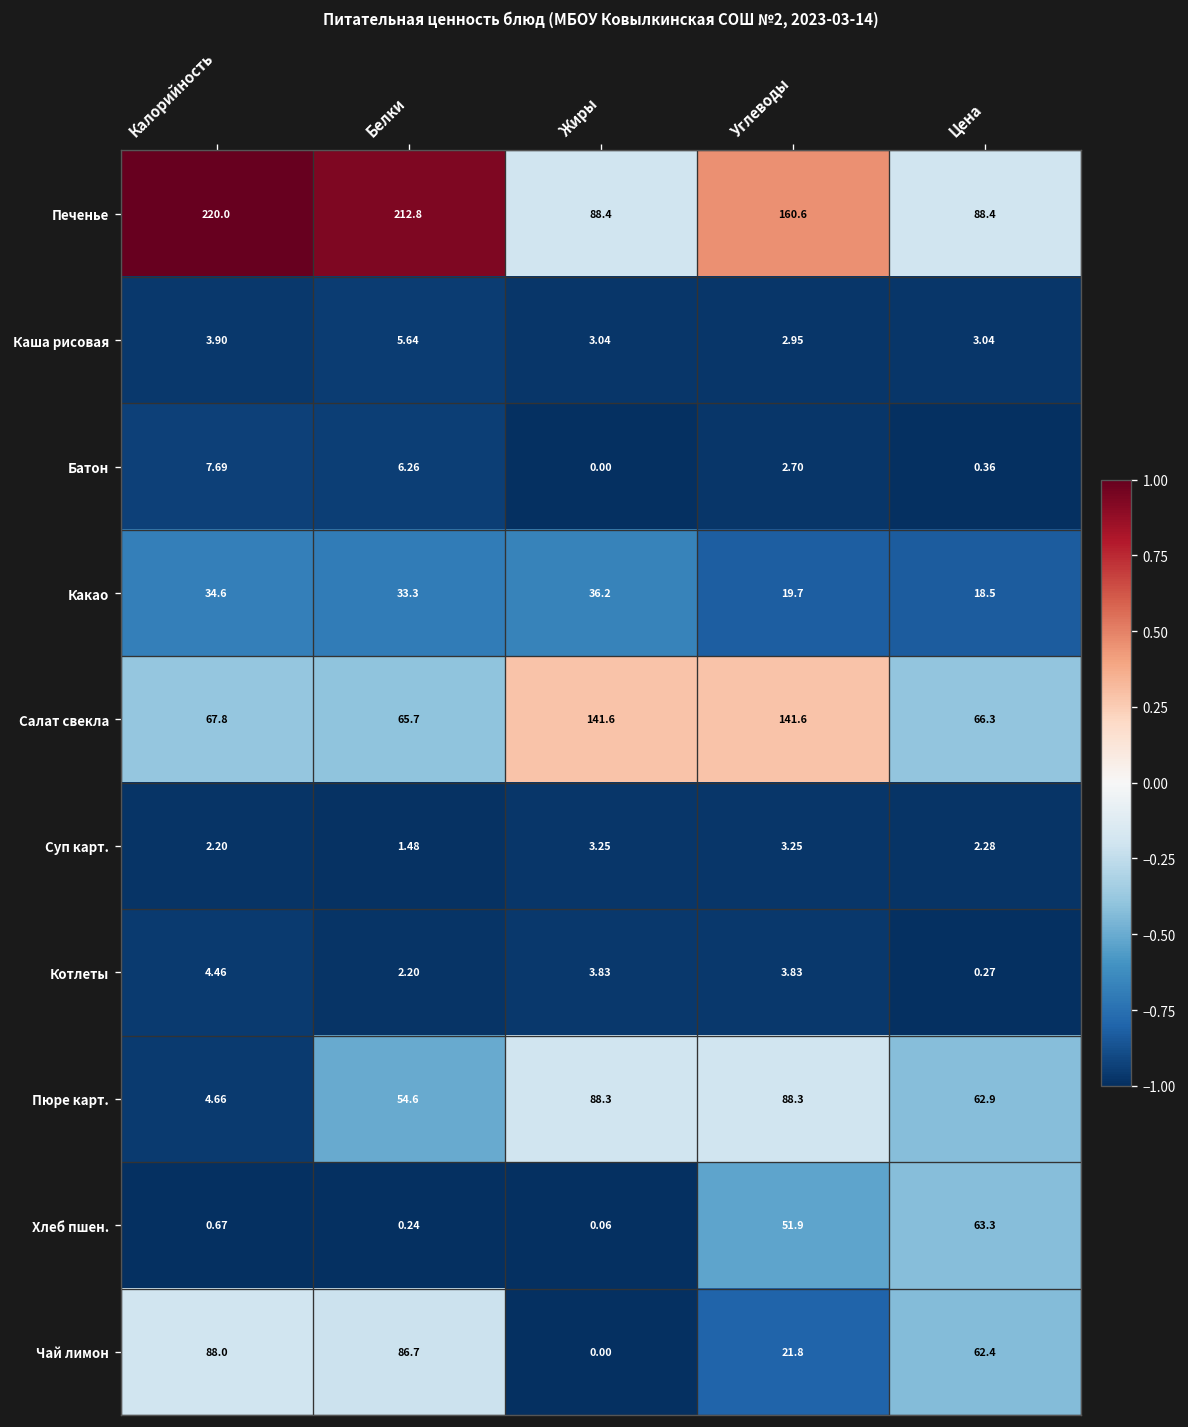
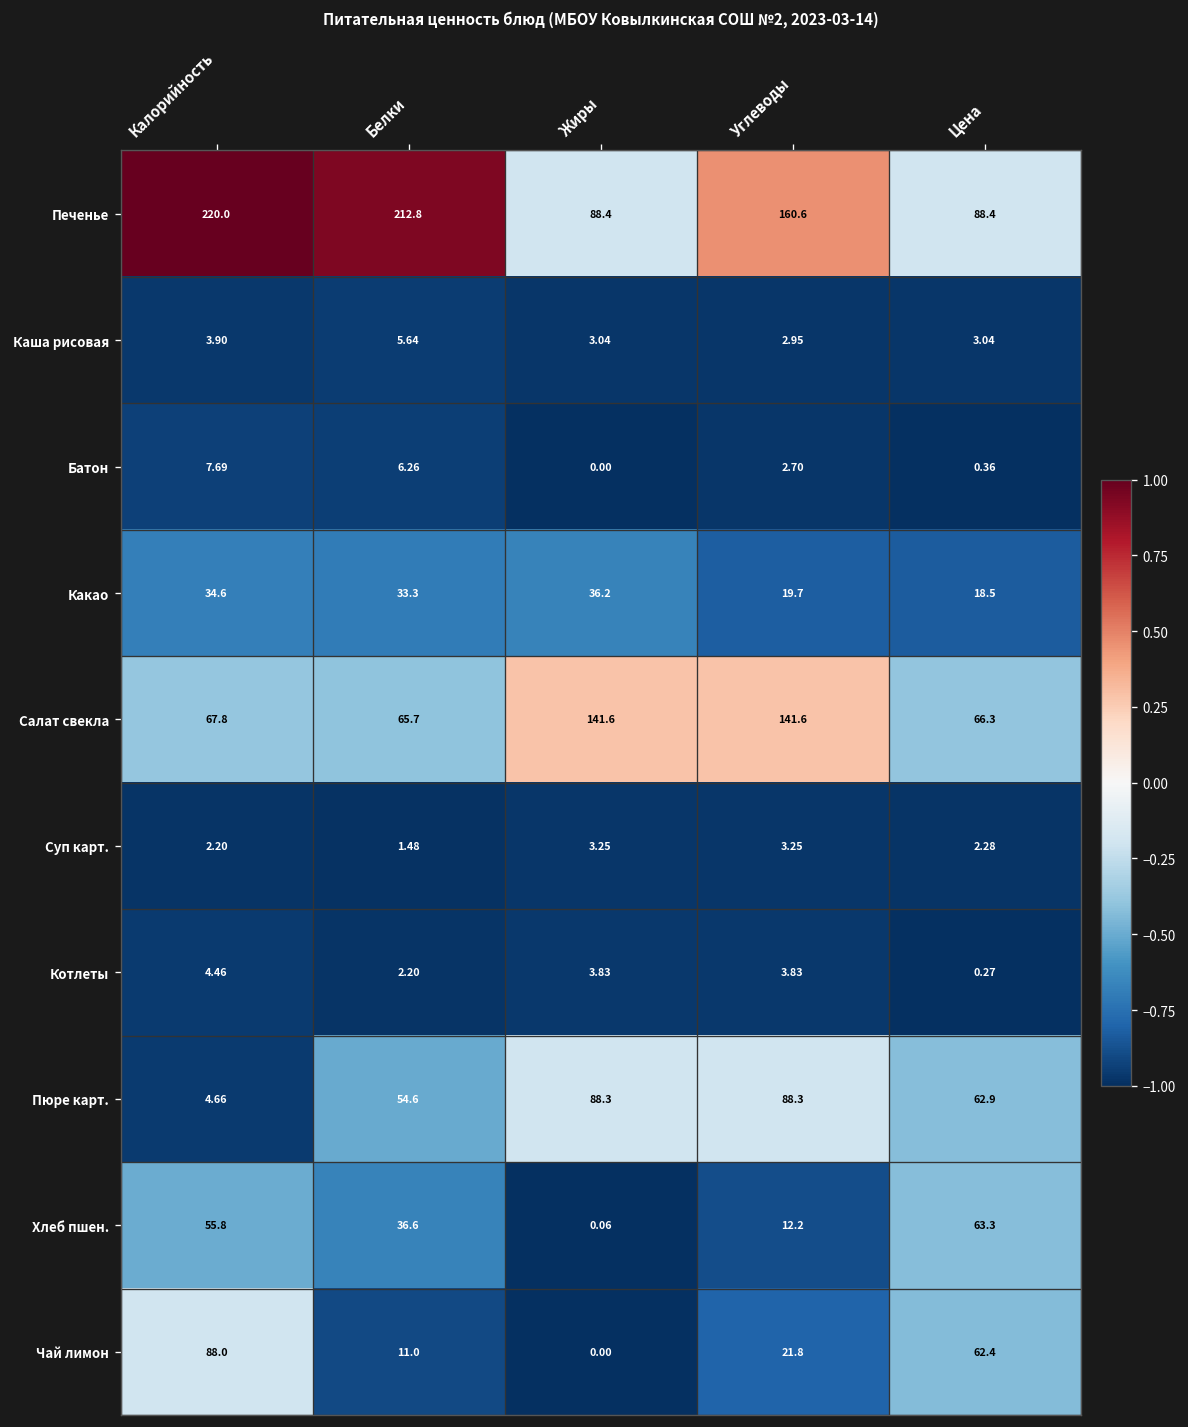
  {
    "Печенье": {
      "Калорийность": 220.0,
      "Белки": 212.8,
      "Жиры": 88.4,
      "Углеводы": 160.6,
      "Цена": 88.4
    },
    "Каша рисовая": {
      "Калорийность": 3.90,
      "Белки": 5.64,
      "Жиры": 3.04,
      "Углеводы": 2.95,
      "Цена": 3.04
    },
    "Батон": {
      "Калорийность": 7.69,
      "Белки": 6.26,
      "Жиры": 0.00,
      "Углеводы": 2.70,
      "Цена": 0.36
    },
    "Какао": {
      "Калорийность": 34.6,
      "Белки": 33.3,
      "Жиры": 36.2,
      "Углеводы": 19.7,
      "Цена": 18.5
    },
    "Салат свекла": {
      "Калорийность": 67.8,
      "Белки": 65.7,
      "Жиры": 141.6,
      "Углеводы": 141.6,
      "Цена": 66.3
    },
    "Суп карт.": {
      "Калорийность": 2.20,
      "Белки": 1.48,
      "Жиры": 3.25,
      "Углеводы": 3.25,
      "Цена": 2.28
    },
    "Котлеты": {
      "Калорийность": 4.46,
      "Белки": 2.20,
      "Жиры": 3.83,
      "Углеводы": 3.83,
      "Цена": 0.27
    },
    "Пюре карт.": {
      "Калорийность": 4.66,
      "Белки": 54.6,
      "Жиры": 88.3,
      "Углеводы": 88.3,
      "Цена": 62.9
    },
    "Хлеб пшен.": {
-     "Калорийность": 0.67,
-     "Белки": 0.24,
+     "Калорийность": 55.8,
+     "Белки": 36.6,
      "Жиры": 0.06,
-     "Углеводы": 51.9,
+     "Углеводы": 12.2,
      "Цена": 63.3
    },
    "Чай лимон": {
      "Калорийность": 88.0,
-     "Белки": 86.7,
+     "Белки": 11.0,
      "Жиры": 0.00,
      "Углеводы": 21.8,
      "Цена": 62.4
    }
  }
